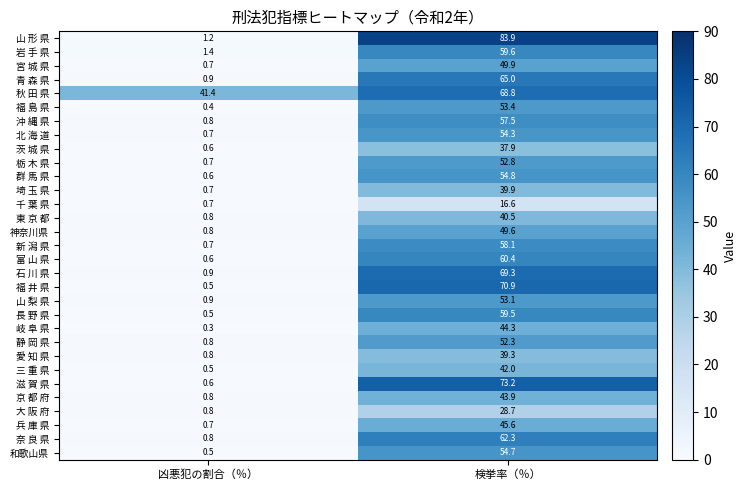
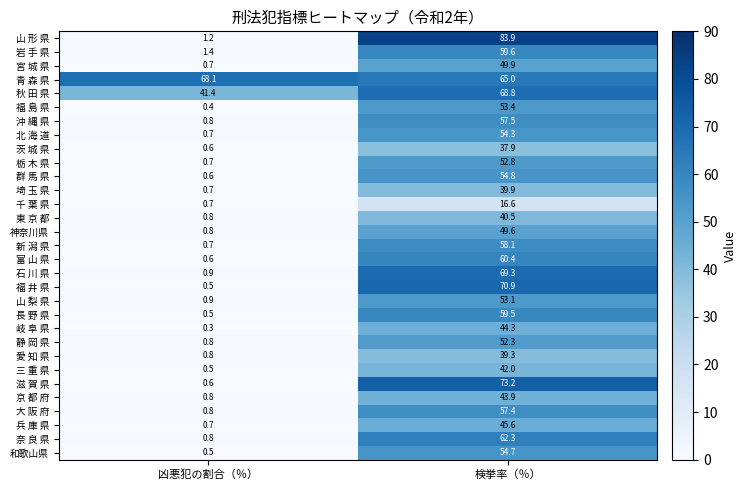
  {
    "山 形 県": {
      "凶悪犯の割合（％）": 1.2,
      "検挙率（％）": 83.9
    },
    "岩 手 県": {
      "凶悪犯の割合（％）": 1.4,
      "検挙率（％）": 59.6
    },
    "宮 城 県": {
      "凶悪犯の割合（％）": 0.7,
      "検挙率（％）": 49.9
    },
    "青 森 県": {
-     "凶悪犯の割合（％）": 0.9,
+     "凶悪犯の割合（％）": 68.1,
      "検挙率（％）": 65.0
    },
    "秋 田 県": {
      "凶悪犯の割合（％）": 41.4,
      "検挙率（％）": 68.8
    },
    "福 島 県": {
      "凶悪犯の割合（％）": 0.4,
      "検挙率（％）": 53.4
    },
    "沖 縄 県": {
      "凶悪犯の割合（％）": 0.8,
      "検挙率（％）": 57.5
    },
    "北 海 道": {
      "凶悪犯の割合（％）": 0.7,
      "検挙率（％）": 54.3
    },
    "茨 城 県": {
      "凶悪犯の割合（％）": 0.6,
      "検挙率（％）": 37.9
    },
    "栃 木 県": {
      "凶悪犯の割合（％）": 0.7,
      "検挙率（％）": 52.8
    },
    "群 馬 県": {
      "凶悪犯の割合（％）": 0.6,
      "検挙率（％）": 54.8
    },
    "埼 玉 県": {
      "凶悪犯の割合（％）": 0.7,
      "検挙率（％）": 39.9
    },
    "千 葉 県": {
      "凶悪犯の割合（％）": 0.7,
      "検挙率（％）": 16.6
    },
    "東 京 都": {
      "凶悪犯の割合（％）": 0.8,
      "検挙率（％）": 40.5
    },
    "神奈川県": {
      "凶悪犯の割合（％）": 0.8,
      "検挙率（％）": 49.6
    },
    "新 潟 県": {
      "凶悪犯の割合（％）": 0.7,
      "検挙率（％）": 58.1
    },
    "富 山 県": {
      "凶悪犯の割合（％）": 0.6,
      "検挙率（％）": 60.4
    },
    "石 川 県": {
      "凶悪犯の割合（％）": 0.9,
      "検挙率（％）": 69.3
    },
    "福 井 県": {
      "凶悪犯の割合（％）": 0.5,
      "検挙率（％）": 70.9
    },
    "山 梨 県": {
      "凶悪犯の割合（％）": 0.9,
      "検挙率（％）": 53.1
    },
    "長 野 県": {
      "凶悪犯の割合（％）": 0.5,
      "検挙率（％）": 59.5
    },
    "岐 阜 県": {
      "凶悪犯の割合（％）": 0.3,
      "検挙率（％）": 44.3
    },
    "静 岡 県": {
      "凶悪犯の割合（％）": 0.8,
      "検挙率（％）": 52.3
    },
    "愛 知 県": {
      "凶悪犯の割合（％）": 0.8,
      "検挙率（％）": 39.3
    },
    "三 重 県": {
      "凶悪犯の割合（％）": 0.5,
      "検挙率（％）": 42.0
    },
    "滋 賀 県": {
      "凶悪犯の割合（％）": 0.6,
      "検挙率（％）": 73.2
    },
    "京 都 府": {
      "凶悪犯の割合（％）": 0.8,
      "検挙率（％）": 43.9
    },
    "大 阪 府": {
      "凶悪犯の割合（％）": 0.8,
-     "検挙率（％）": 28.7
+     "検挙率（％）": 57.4
    },
    "兵 庫 県": {
      "凶悪犯の割合（％）": 0.7,
      "検挙率（％）": 45.6
    },
    "奈 良 県": {
      "凶悪犯の割合（％）": 0.8,
      "検挙率（％）": 62.3
    },
    "和歌山県": {
      "凶悪犯の割合（％）": 0.5,
      "検挙率（％）": 54.7
    }
  }
